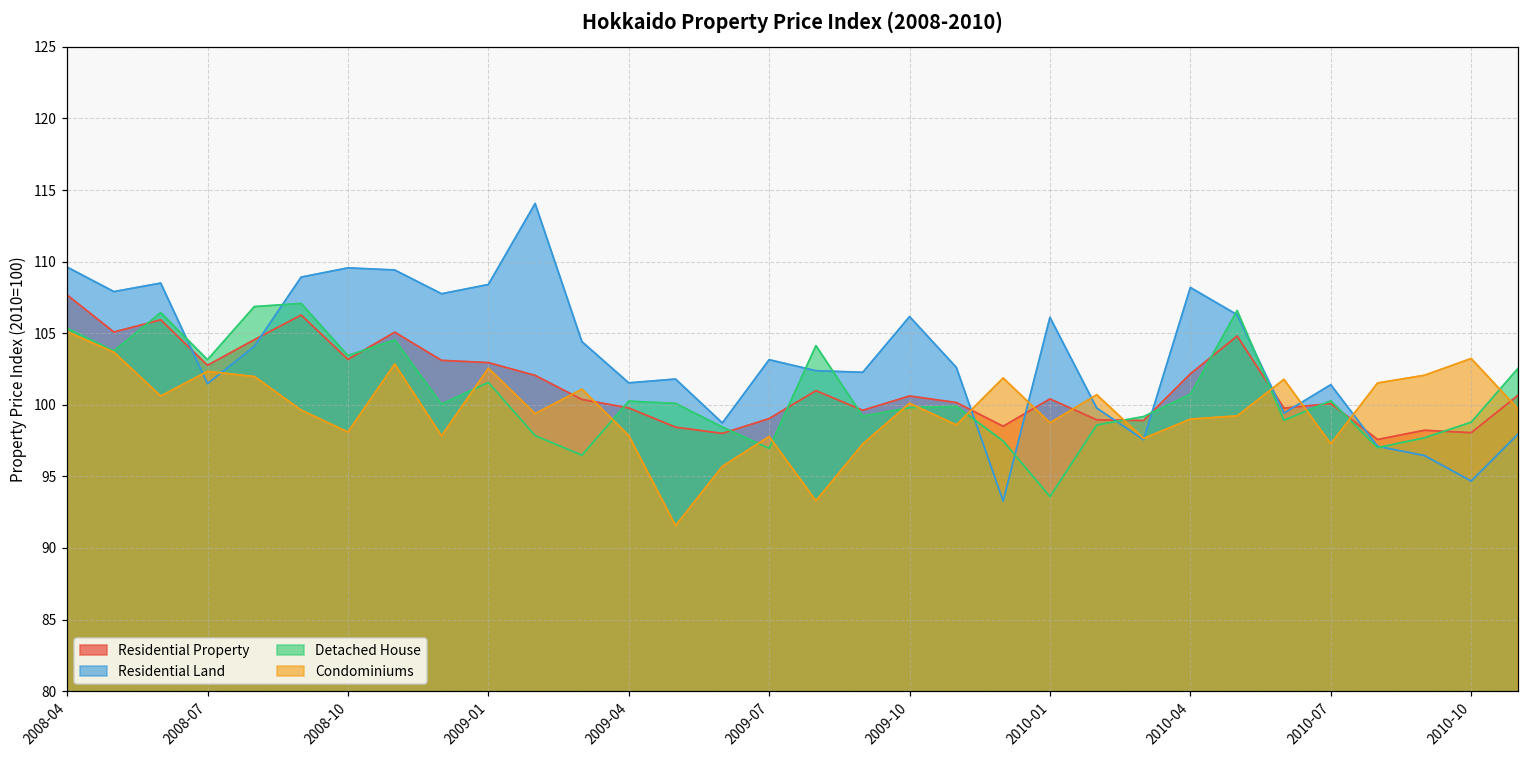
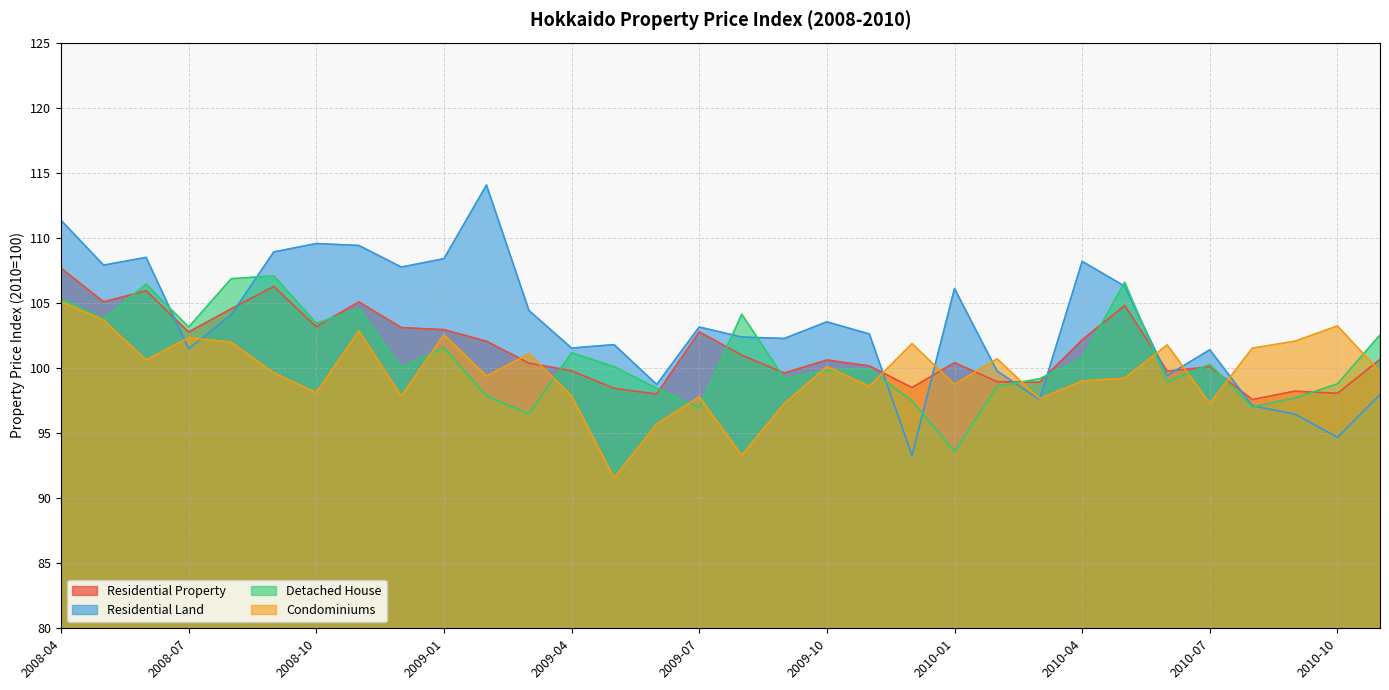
  {
    "Residential Property": {
      "2008-04": 107.7,
      "2008-07": 102.8,
      "2008-10": 103.2,
      "2009-01": 102.9,
      "2009-04": 99.8,
-     "2009-07": 99.0,
+     "2009-07": 102.8,
      "2009-10": 100.6,
      "2010-01": 100.4,
      "2010-04": 102.2,
      "2010-10": 98.1
    },
    "Residential Land": {
-     "2008-04": 109.6,
+     "2008-04": 111.3,
      "2008-07": 101.5,
      "2008-10": 109.6,
      "2009-01": 108.4,
      "2009-04": 101.5,
      "2009-07": 103.1,
-     "2009-10": 106.2,
+     "2009-10": 103.5,
      "2010-01": 106.1,
      "2010-04": 108.2,
      "2010-07": 101.4,
      "2010-10": 94.7
    },
    "Detached House": {
      "2008-04": 105.3,
      "2008-07": 103.1,
      "2008-10": 103.4,
      "2009-01": 101.6,
-     "2009-04": 100.3,
+     "2009-04": 101.2,
      "2009-07": 97.0,
      "2009-10": 99.8,
      "2010-01": 93.6,
      "2010-04": 100.7,
      "2010-10": 98.8
    },
    "Condominiums": {
      "2008-04": 105.1,
      "2008-07": 102.3,
      "2008-10": 98.1,
      "2009-01": 102.6,
      "2009-04": 97.9,
      "2009-07": 97.8,
      "2009-10": 100.1,
      "2010-01": 98.7,
      "2010-04": 99.0,
      "2010-07": 97.3,
      "2010-10": 103.2
    }
  }
